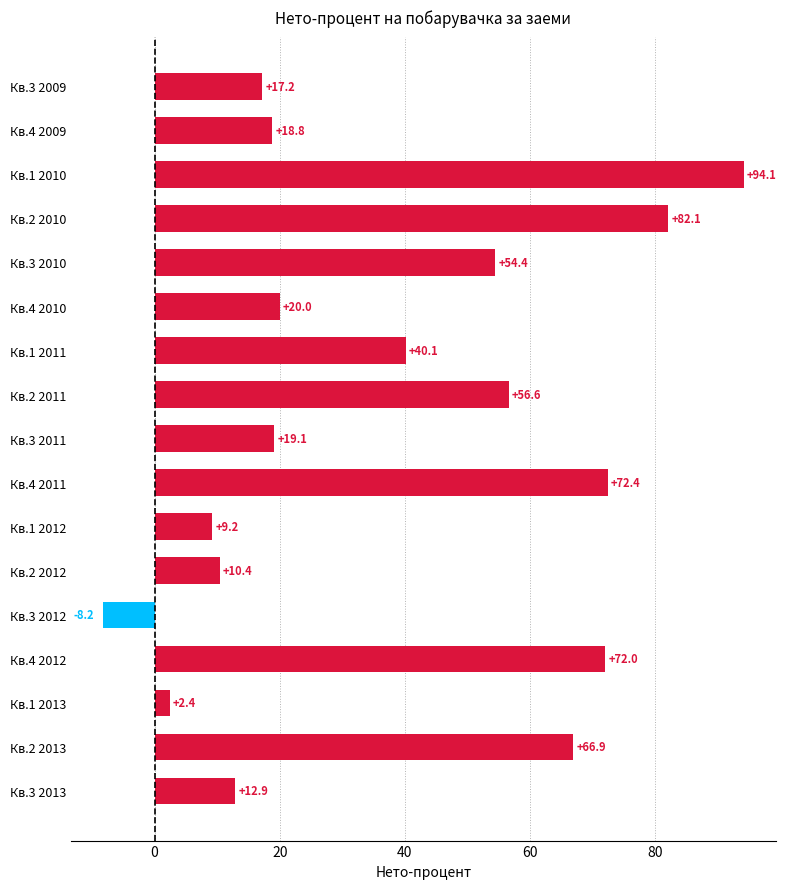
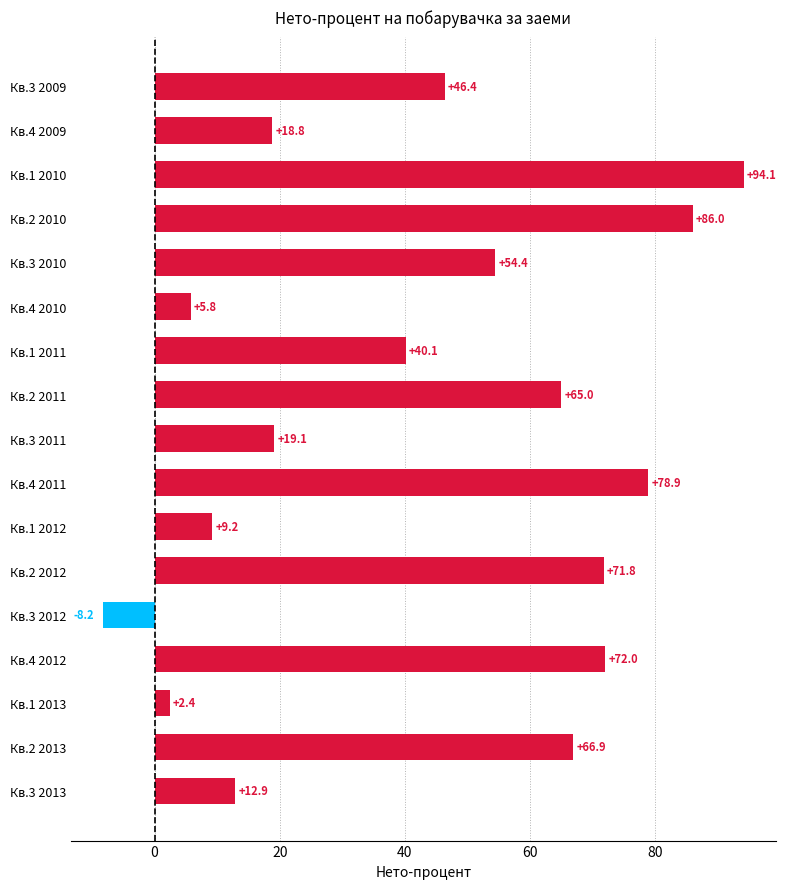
  {
-   "Кв.3 2009": "+17.2",
+   "Кв.3 2009": "+46.4",
    "Кв.4 2009": "+18.8",
    "Кв.1 2010": "+94.1",
-   "Кв.2 2010": "+82.1",
+   "Кв.2 2010": "+86.0",
    "Кв.3 2010": "+54.4",
-   "Кв.4 2010": "+20.0",
+   "Кв.4 2010": "+5.8",
    "Кв.1 2011": "+40.1",
-   "Кв.2 2011": "+56.6",
+   "Кв.2 2011": "+65.0",
    "Кв.3 2011": "+19.1",
-   "Кв.4 2011": "+72.4",
+   "Кв.4 2011": "+78.9",
    "Кв.1 2012": "+9.2",
-   "Кв.2 2012": "+10.4",
+   "Кв.2 2012": "+71.8",
    "Кв.3 2012": "-8.2",
    "Кв.4 2012": "+72.0",
    "Кв.1 2013": "+2.4",
    "Кв.2 2013": "+66.9",
    "Кв.3 2013": "+12.9"
  }
